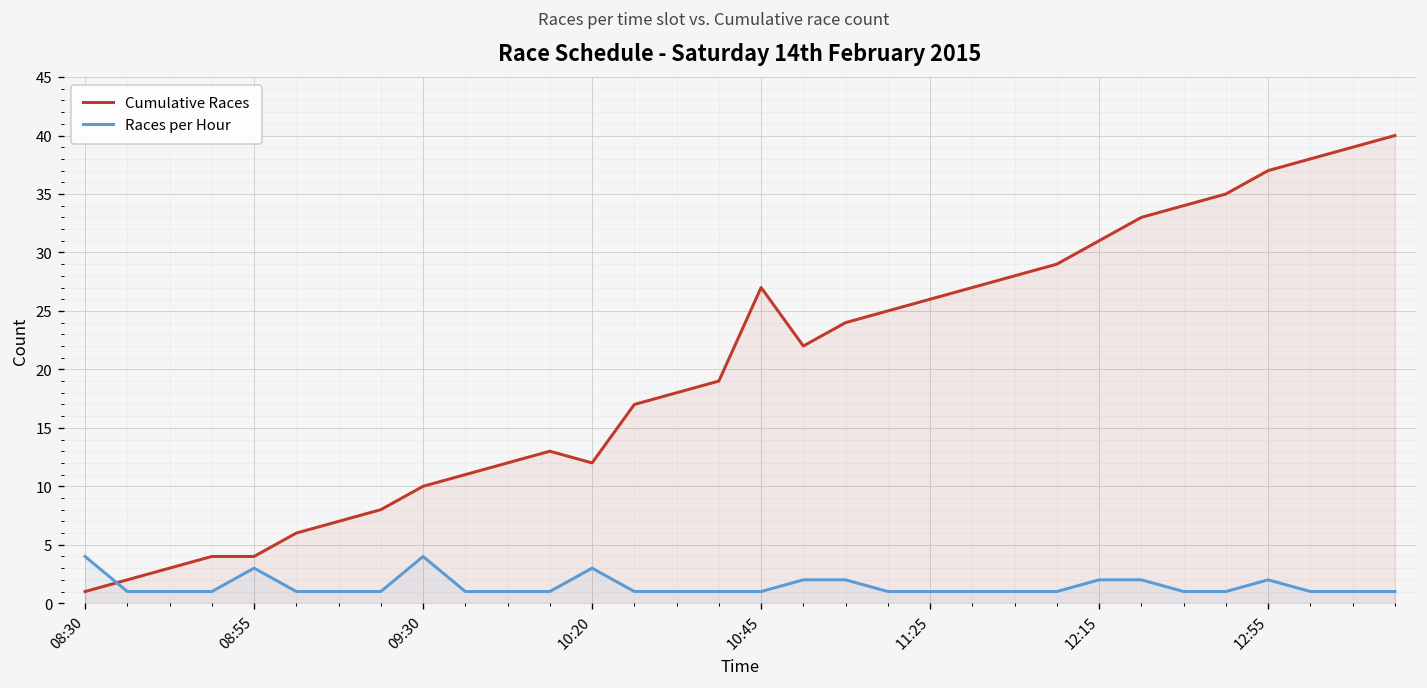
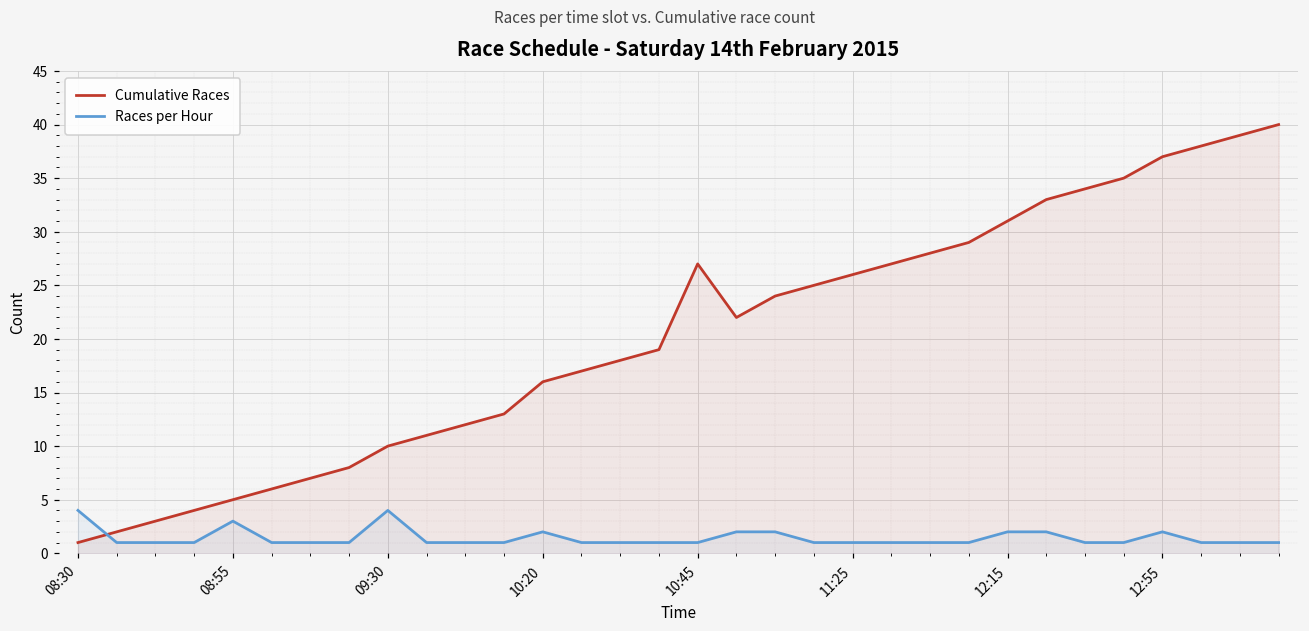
  {
    "Cumulative Races": {
      "08:30": 1,
-     "08:55": 4,
+     "08:55": 5,
      "09:30": 10,
-     "10:20": 12,
+     "10:20": 16,
      "10:45": 27,
      "11:25": 26,
      "12:15": 31,
      "12:55": 37
    },
    "Races per Hour": {
      "08:30": 4,
      "08:55": 3,
      "09:30": 4,
-     "10:20": 3,
+     "10:20": 2,
      "10:45": 1,
      "11:25": 1,
      "12:15": 2,
      "12:55": 2
    }
  }
